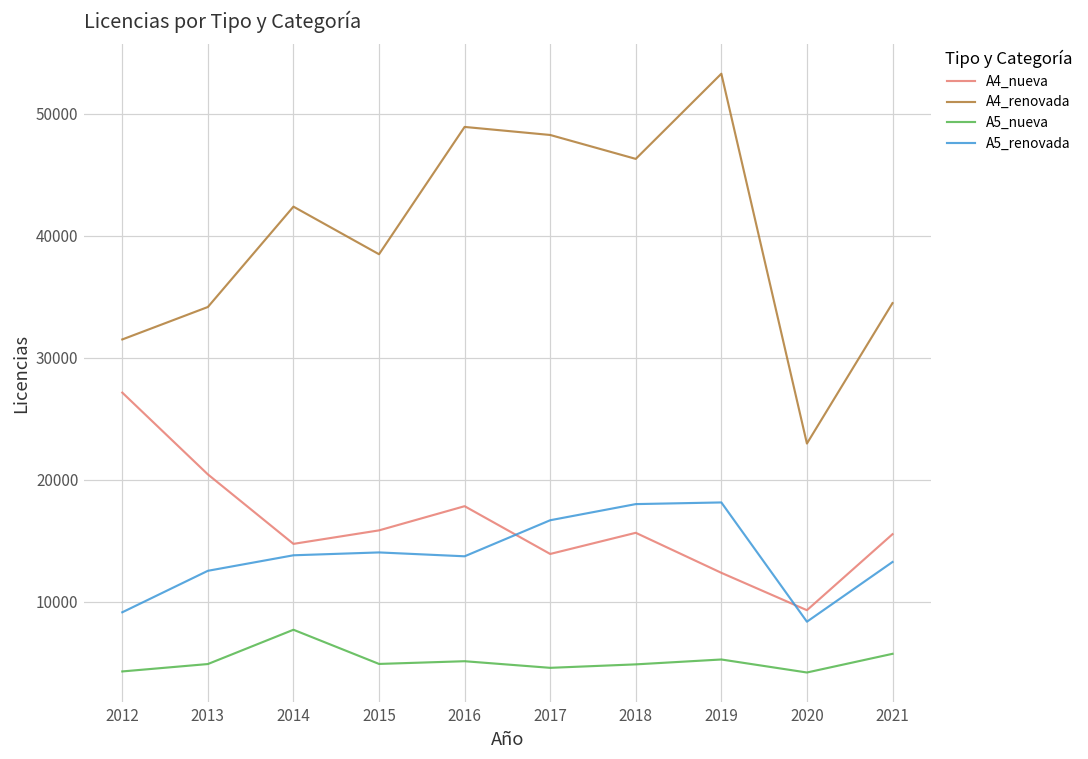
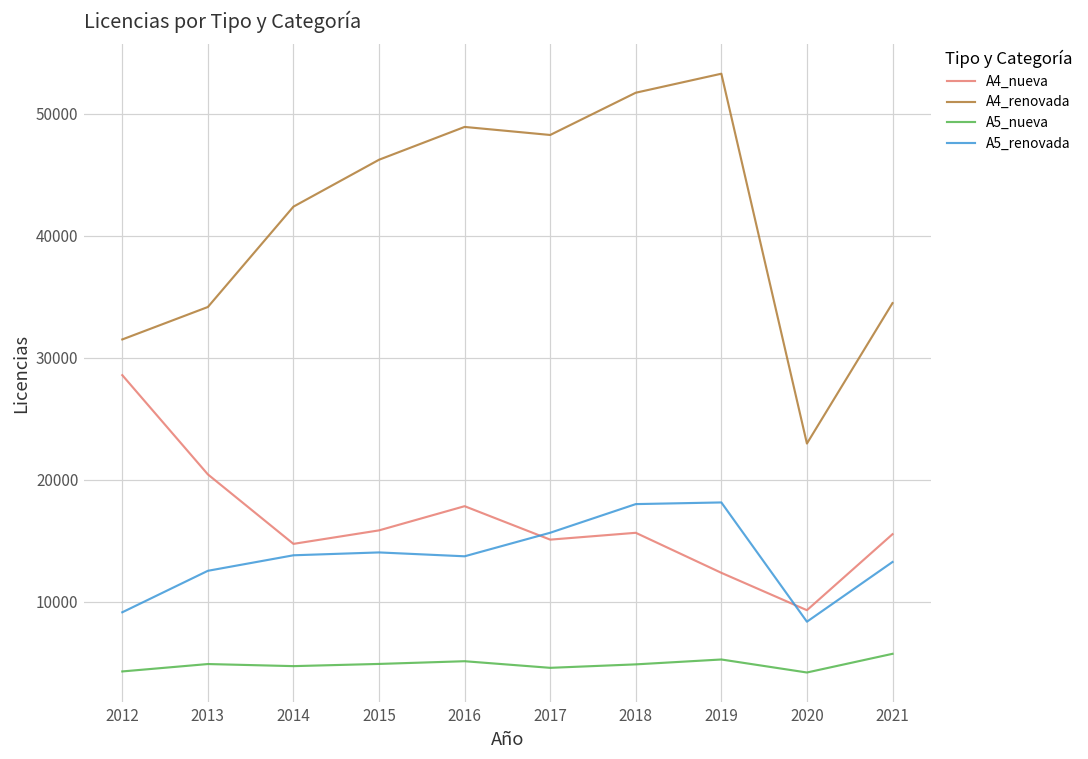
  {
    "A4_nueva": {
-     "2012": 27100,
+     "2012": 28600,
      "2013": 20400,
      "2014": 14800,
      "2015": 15900,
      "2016": 17800,
-     "2017": 13900,
+     "2017": 15100,
      "2018": 15700,
      "2019": 12400,
      "2020": 9300,
      "2021": 15500
    },
    "A4_renovada": {
      "2012": 31500,
      "2013": 34200,
      "2014": 42400,
-     "2015": 38500,
+     "2015": 46200,
      "2016": 48900,
      "2017": 48300,
-     "2018": 46300,
+     "2018": 51700,
      "2019": 53300,
      "2020": 23000,
      "2021": 34500
    },
    "A5_nueva": {
      "2012": 4300,
      "2013": 4900,
-     "2014": 7700,
+     "2014": 4700,
      "2015": 4900,
      "2016": 5100,
      "2017": 4600,
      "2018": 4900,
      "2019": 5300,
      "2020": 4200,
      "2021": 5700
    },
    "A5_renovada": {
      "2012": 9100,
      "2013": 12500,
      "2014": 13800,
      "2015": 14100,
      "2016": 13700,
-     "2017": 16700,
+     "2017": 15700,
      "2018": 18000,
      "2019": 18100,
      "2020": 8400,
      "2021": 13300
    }
  }
